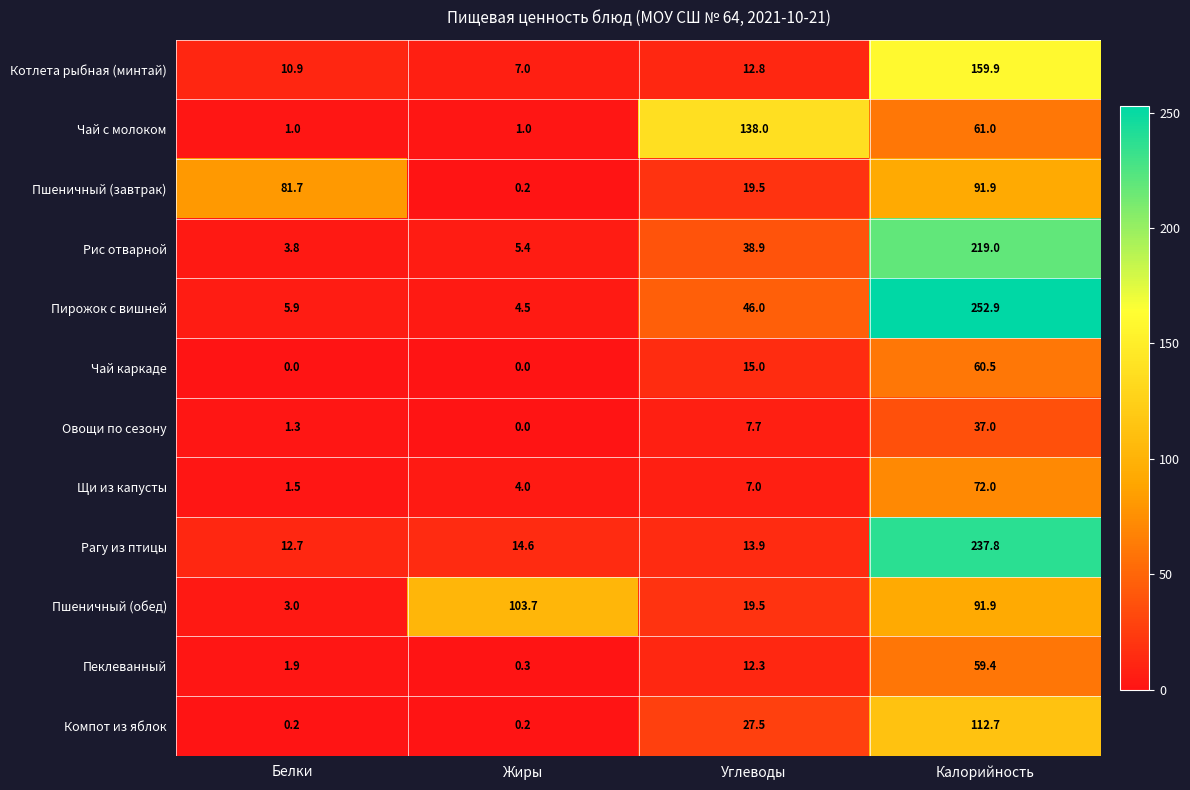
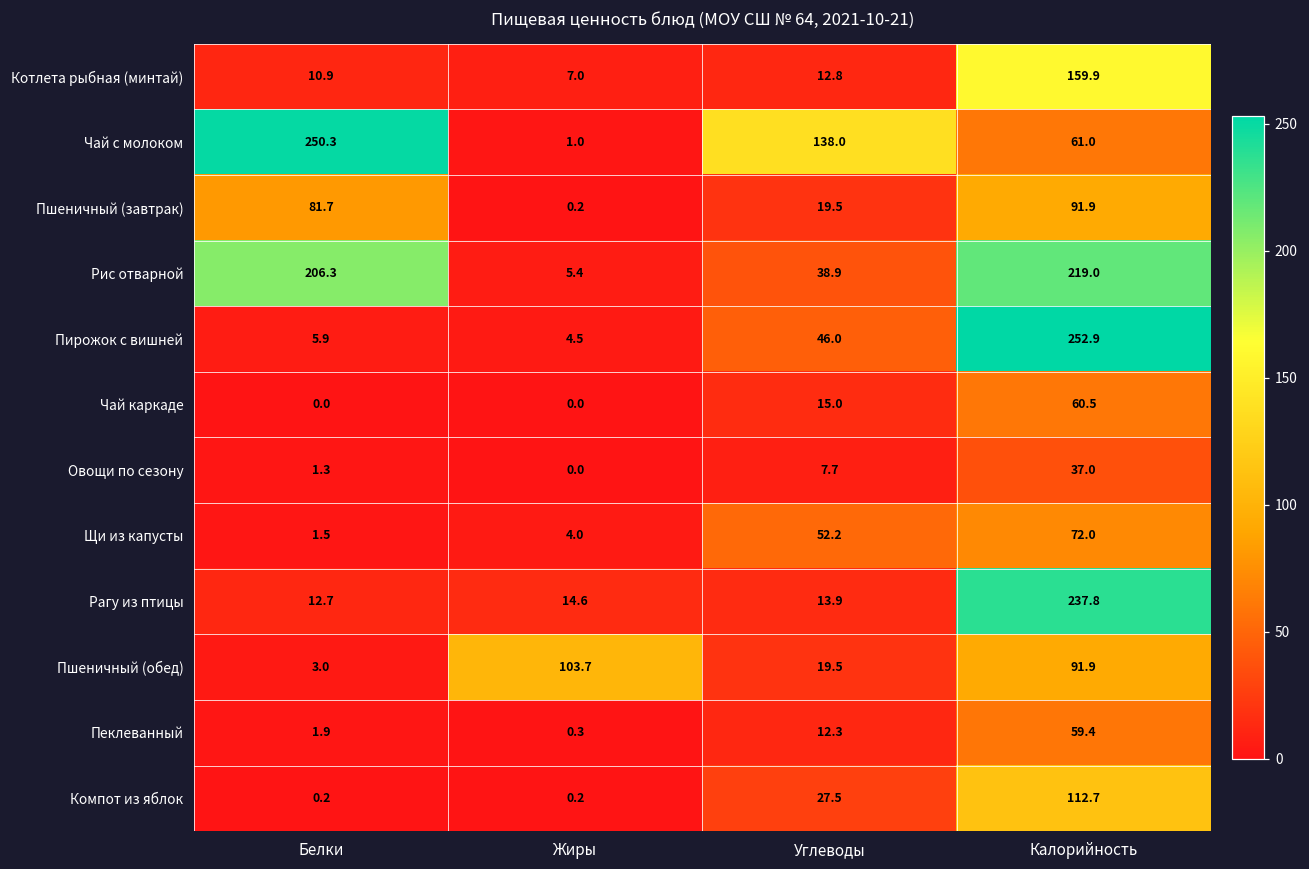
  {
    "Котлета рыбная (минтай)": {
      "Белки": 10.9,
      "Жиры": 7.0,
      "Углеводы": 12.8,
      "Калорийность": 159.9
    },
    "Чай с молоком": {
-     "Белки": 1.0,
+     "Белки": 250.3,
      "Жиры": 1.0,
      "Углеводы": 138.0,
      "Калорийность": 61.0
    },
    "Пшеничный (завтрак)": {
      "Белки": 81.7,
      "Жиры": 0.2,
      "Углеводы": 19.5,
      "Калорийность": 91.9
    },
    "Рис отварной": {
-     "Белки": 3.8,
+     "Белки": 206.3,
      "Жиры": 5.4,
      "Углеводы": 38.9,
      "Калорийность": 219.0
    },
    "Пирожок с вишней": {
      "Белки": 5.9,
      "Жиры": 4.5,
      "Углеводы": 46.0,
      "Калорийность": 252.9
    },
    "Чай каркаде": {
      "Белки": 0.0,
      "Жиры": 0.0,
      "Углеводы": 15.0,
      "Калорийность": 60.5
    },
    "Овощи по сезону": {
      "Белки": 1.3,
      "Жиры": 0.0,
      "Углеводы": 7.7,
      "Калорийность": 37.0
    },
    "Щи из капусты": {
      "Белки": 1.5,
      "Жиры": 4.0,
-     "Углеводы": 7.0,
+     "Углеводы": 52.2,
      "Калорийность": 72.0
    },
    "Рагу из птицы": {
      "Белки": 12.7,
      "Жиры": 14.6,
      "Углеводы": 13.9,
      "Калорийность": 237.8
    },
    "Пшеничный (обед)": {
      "Белки": 3.0,
      "Жиры": 103.7,
      "Углеводы": 19.5,
      "Калорийность": 91.9
    },
    "Пеклеванный": {
      "Белки": 1.9,
      "Жиры": 0.3,
      "Углеводы": 12.3,
      "Калорийность": 59.4
    },
    "Компот из яблок": {
      "Белки": 0.2,
      "Жиры": 0.2,
      "Углеводы": 27.5,
      "Калорийность": 112.7
    }
  }
